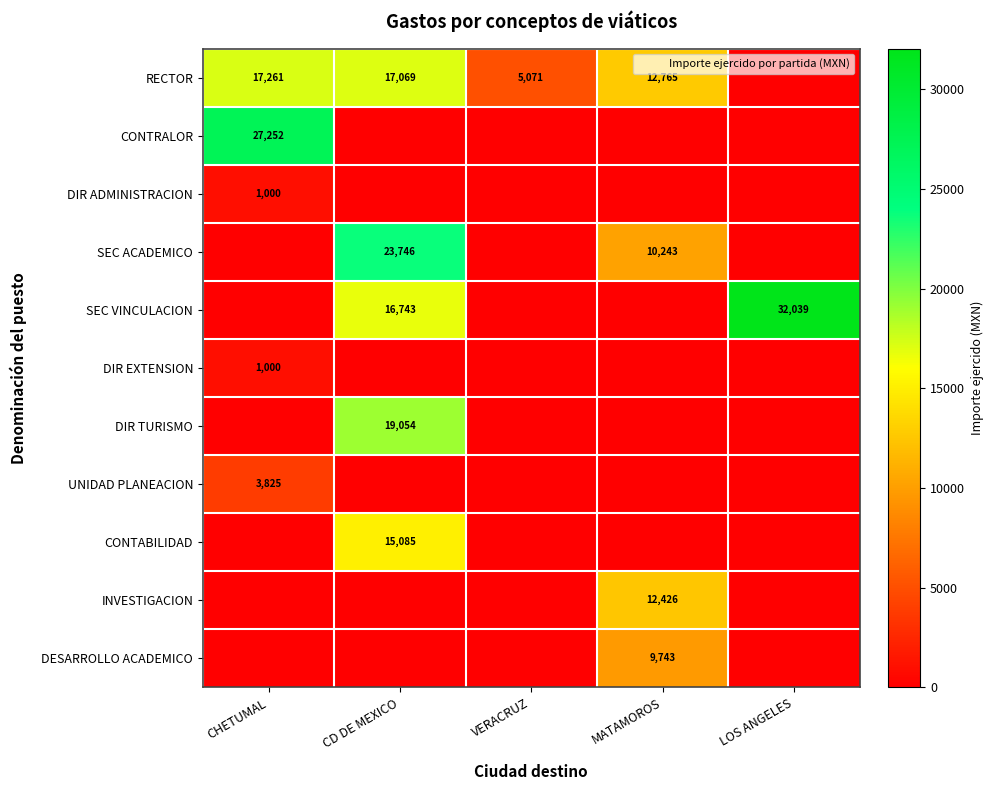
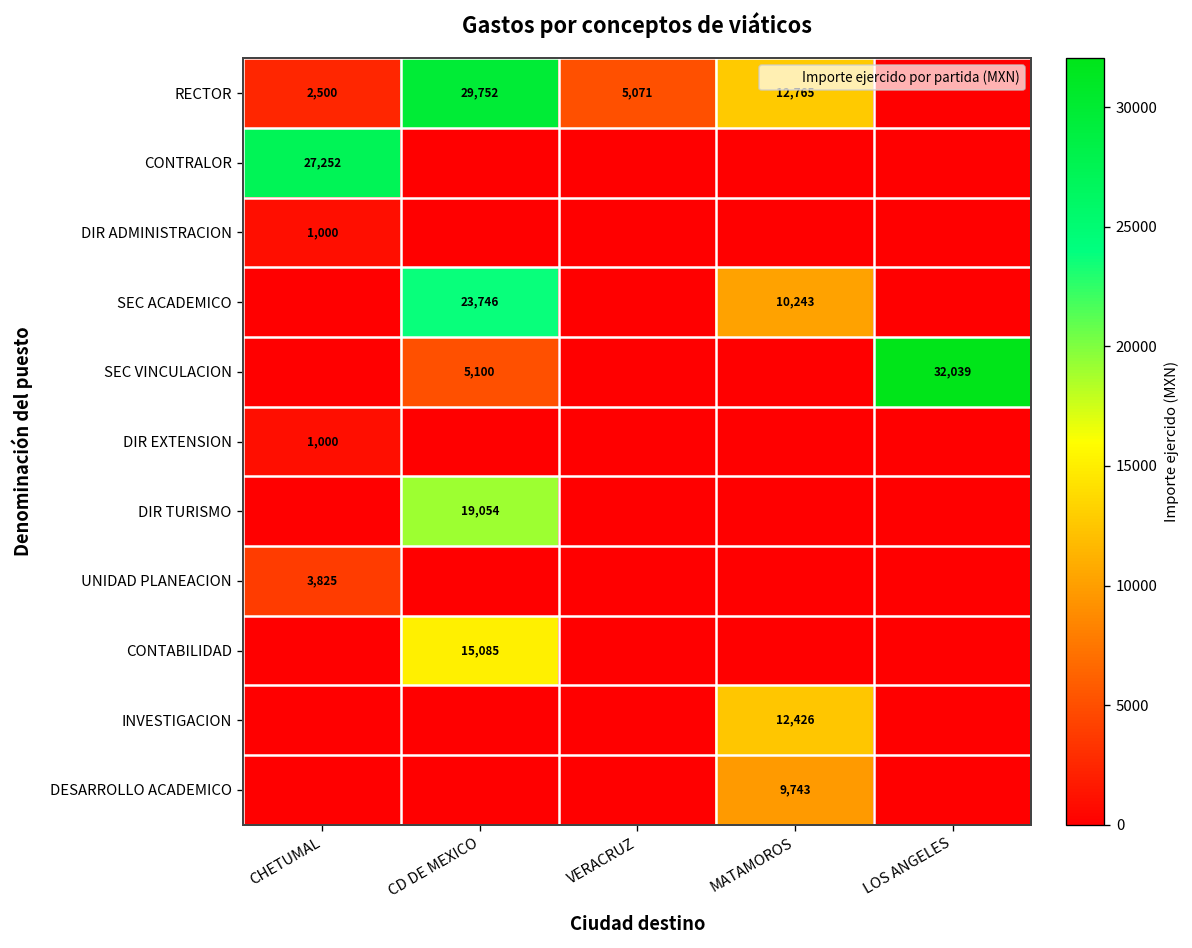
  {
    "RECTOR": {
-     "CHETUMAL": "17,261",
-     "CD DE MEXICO": "17,069",
+     "CHETUMAL": "2,500",
+     "CD DE MEXICO": "29,752",
      "VERACRUZ": "5,071"
    },
    "CONTRALOR": {
      "CHETUMAL": "27,252"
    },
    "DIR ADMINISTRACION": {
      "CHETUMAL": "1,000"
    },
    "SEC ACADEMICO": {
      "CD DE MEXICO": "23,746",
      "MATAMOROS": "10,243"
    },
    "SEC VINCULACION": {
-     "CD DE MEXICO": "16,743",
+     "CD DE MEXICO": "5,100",
      "LOS ANGELES": "32,039"
    },
    "DIR EXTENSION": {
      "CHETUMAL": "1,000"
    },
    "DIR TURISMO": {
      "CD DE MEXICO": "19,054"
    },
    "UNIDAD PLANEACION": {
      "CHETUMAL": "3,825"
    },
    "CONTABILIDAD": {
      "CD DE MEXICO": "15,085"
    },
    "INVESTIGACION": {
      "MATAMOROS": "12,426"
    },
    "DESARROLLO ACADEMICO": {
      "MATAMOROS": "9,743"
    }
  }
